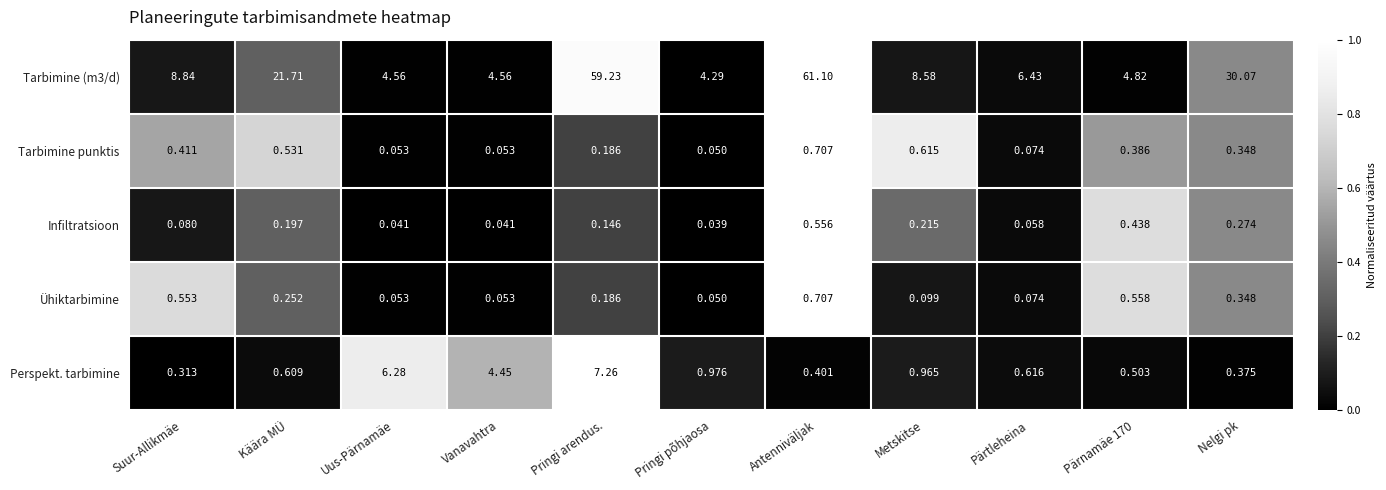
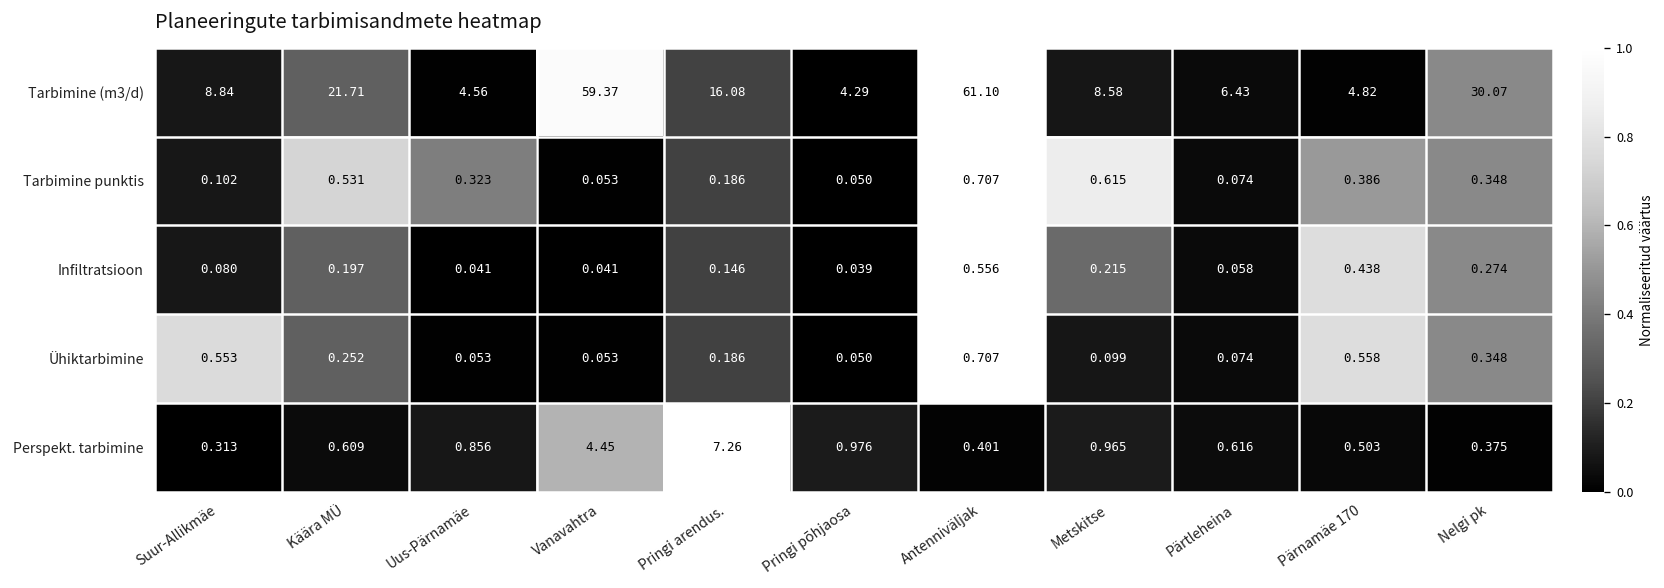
  {
    "Tarbimine (m3/d)": {
      "Suur-Allikmäe": 8.84,
      "Käära MÜ": 21.71,
      "Uus-Pärnamäe": 4.56,
-     "Vanavahtra": 4.56,
-     "Pringi arendus.": 59.23,
+     "Vanavahtra": 59.37,
+     "Pringi arendus.": 16.08,
      "Pringi põhjaosa": 4.29,
      "Antenniväljak": 61.10,
      "Metskitse": 8.58,
      "Pärtleheina": 6.43,
      "Pärnamäe 170": 4.82,
      "Nelgi pk": 30.07
    },
    "Tarbimine punktis": {
-     "Suur-Allikmäe": 0.411,
+     "Suur-Allikmäe": 0.102,
      "Käära MÜ": 0.531,
-     "Uus-Pärnamäe": 0.053,
+     "Uus-Pärnamäe": 0.323,
      "Vanavahtra": 0.053,
      "Pringi arendus.": 0.186,
      "Pringi põhjaosa": 0.050,
      "Antenniväljak": 0.707,
      "Metskitse": 0.615,
      "Pärtleheina": 0.074,
      "Pärnamäe 170": 0.386,
      "Nelgi pk": 0.348
    },
    "Infiltratsioon": {
      "Suur-Allikmäe": 0.080,
      "Käära MÜ": 0.197,
      "Uus-Pärnamäe": 0.041,
      "Vanavahtra": 0.041,
      "Pringi arendus.": 0.146,
      "Pringi põhjaosa": 0.039,
      "Antenniväljak": 0.556,
      "Metskitse": 0.215,
      "Pärtleheina": 0.058,
      "Pärnamäe 170": 0.438,
      "Nelgi pk": 0.274
    },
    "Ühiktarbimine": {
      "Suur-Allikmäe": 0.553,
      "Käära MÜ": 0.252,
      "Uus-Pärnamäe": 0.053,
      "Vanavahtra": 0.053,
      "Pringi arendus.": 0.186,
      "Pringi põhjaosa": 0.050,
      "Antenniväljak": 0.707,
      "Metskitse": 0.099,
      "Pärtleheina": 0.074,
      "Pärnamäe 170": 0.558,
      "Nelgi pk": 0.348
    },
    "Perspekt. tarbimine": {
      "Suur-Allikmäe": 0.313,
      "Käära MÜ": 0.609,
-     "Uus-Pärnamäe": 6.28,
+     "Uus-Pärnamäe": 0.856,
      "Vanavahtra": 4.45,
      "Pringi arendus.": 7.26,
      "Pringi põhjaosa": 0.976,
      "Antenniväljak": 0.401,
      "Metskitse": 0.965,
      "Pärtleheina": 0.616,
      "Pärnamäe 170": 0.503,
      "Nelgi pk": 0.375
    }
  }
